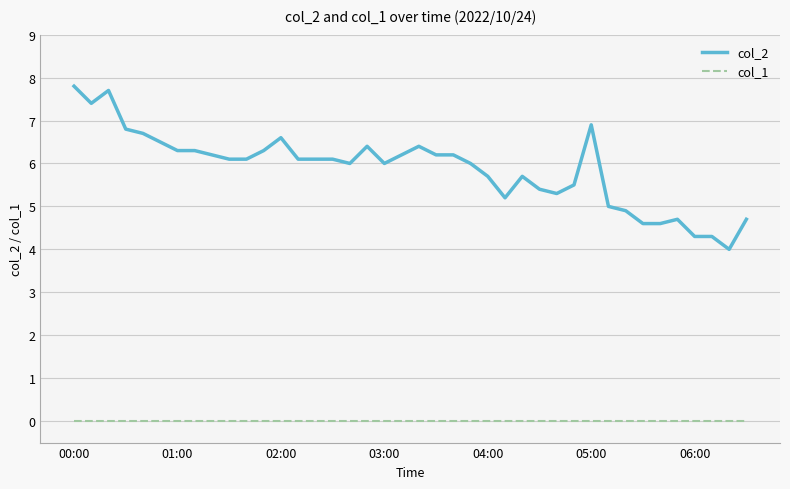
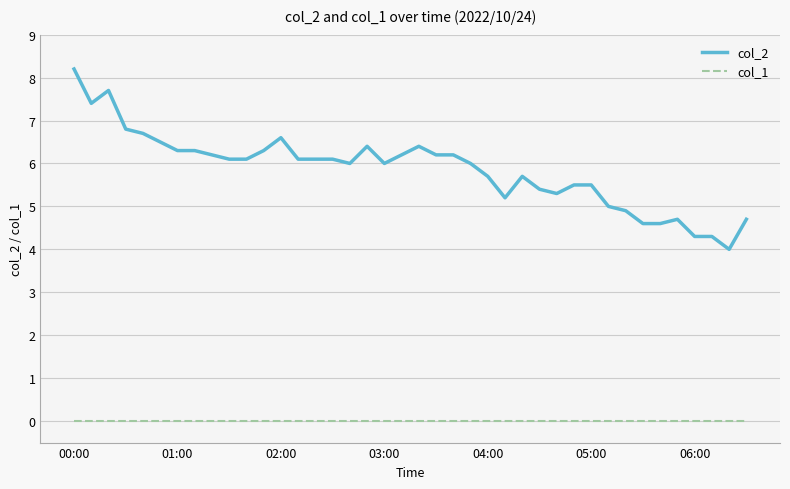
  {
    "col_2": {
-     "00:00": 7.8,
+     "00:00": 8.2,
      "01:00": 6.3,
      "02:00": 6.6,
      "03:00": 6.0,
      "04:00": 5.7,
-     "05:00": 6.9,
+     "05:00": 5.5,
      "06:00": 4.3
    },
    "col_1": {
      "00:00": 0.0,
      "01:00": 0.0,
      "02:00": 0.0,
      "03:00": 0.0,
      "04:00": 0.0,
      "05:00": 0.0,
      "06:00": 0.0
    }
  }
